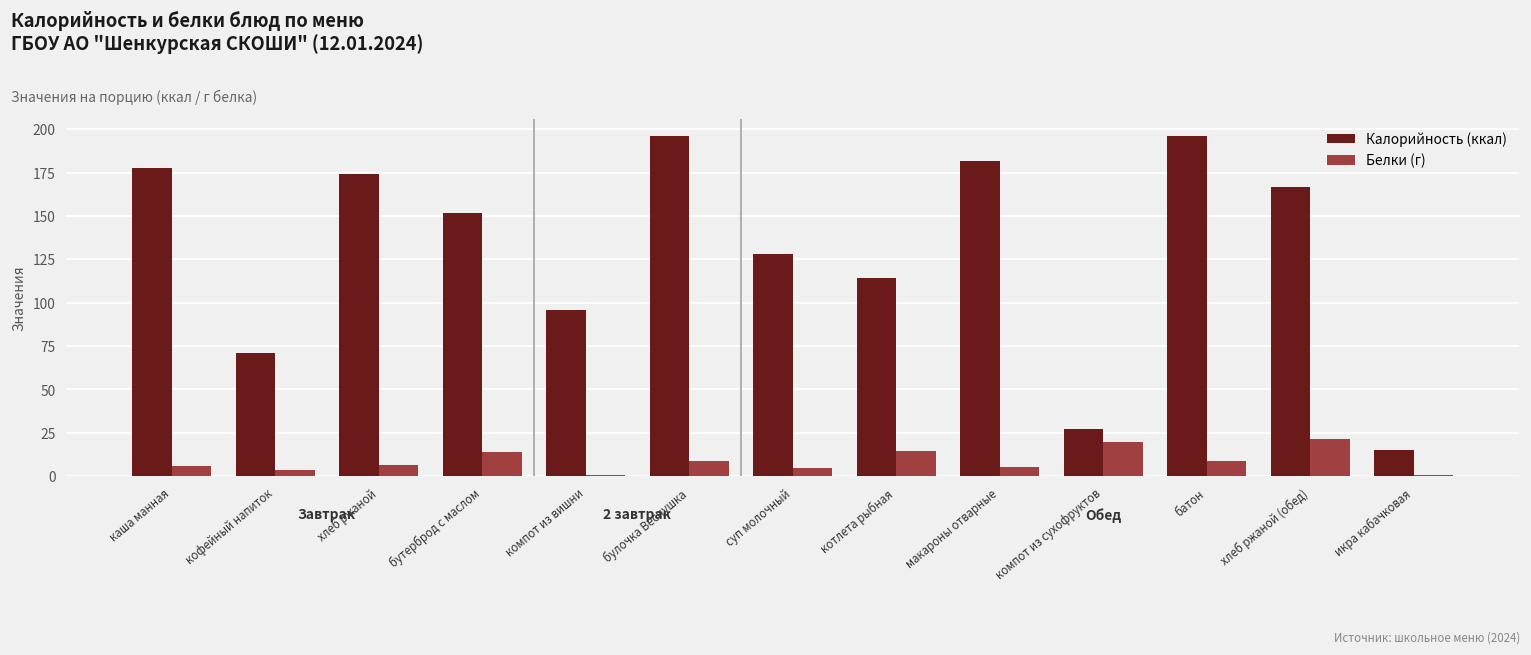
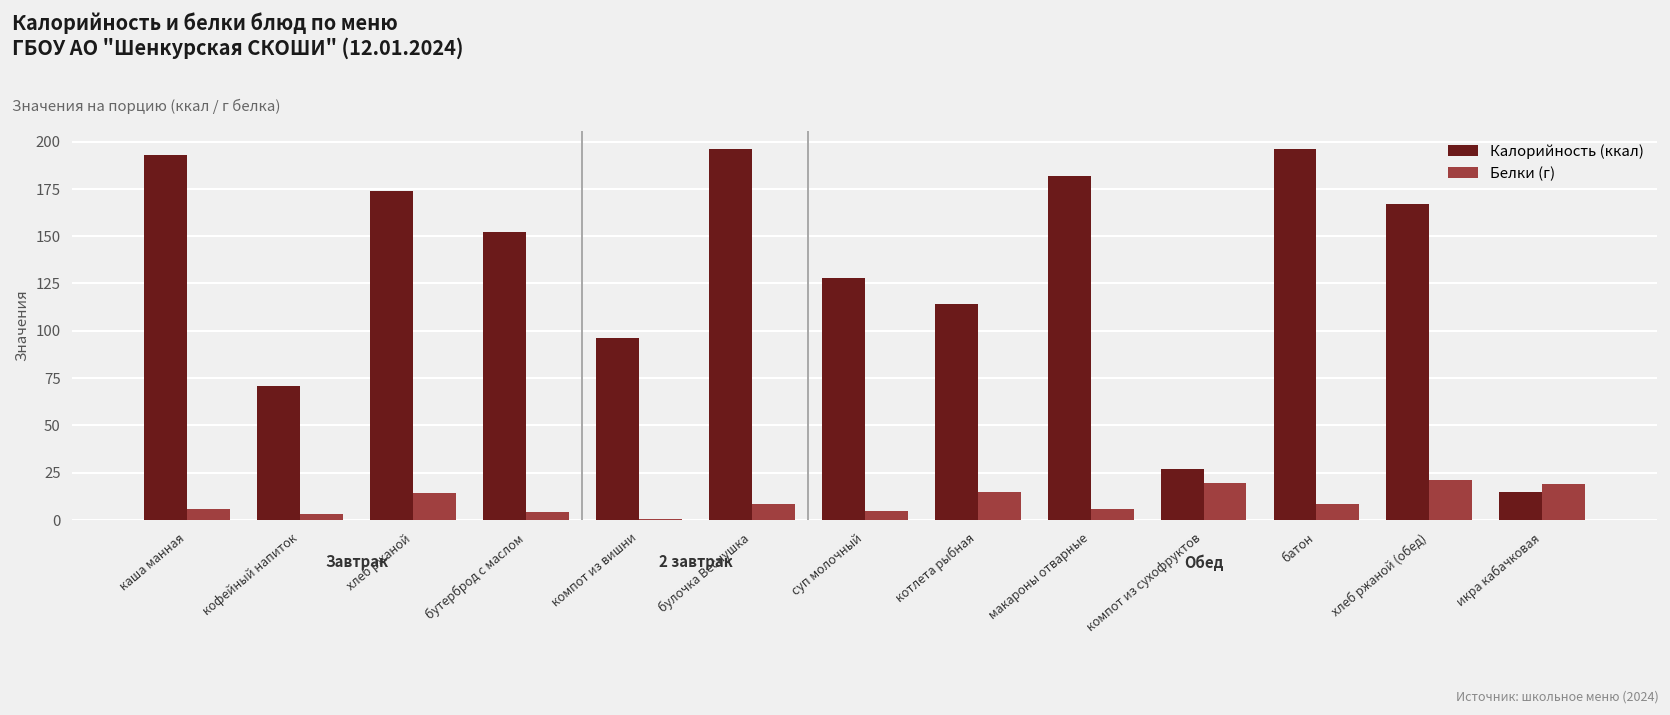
  {
    "Калорийность (ккал)": {
-     "каша манная": 178,
+     "каша манная": 193,
      "кофейный напиток": 71,
      "хлеб ржаной": 174,
      "бутерброд с маслом": 152,
      "компот из вишни": 96,
      "булочка Веснушка": 196,
      "суп молочный": 128,
      "котлета рыбная": 114,
      "макароны отварные": 182,
      "компот из сухофруктов": 27,
      "батон": 196,
      "хлеб ржаной (обед)": 167,
      "икра кабачковая": 15
    },
    "Белки (г)": {
      "каша манная": 6,
      "кофейный напиток": 3,
-     "хлеб ржаной": 7,
-     "бутерброд с маслом": 14,
+     "хлеб ржаной": 14,
+     "бутерброд с маслом": 4,
      "булочка Веснушка": 9,
      "суп молочный": 4,
      "котлета рыбная": 15,
      "макароны отварные": 6,
      "компот из сухофруктов": 20,
      "батон": 9,
      "хлеб ржаной (обед)": 21,
-     "икра кабачковая": 1
+     "икра кабачковая": 19
    }
  }
